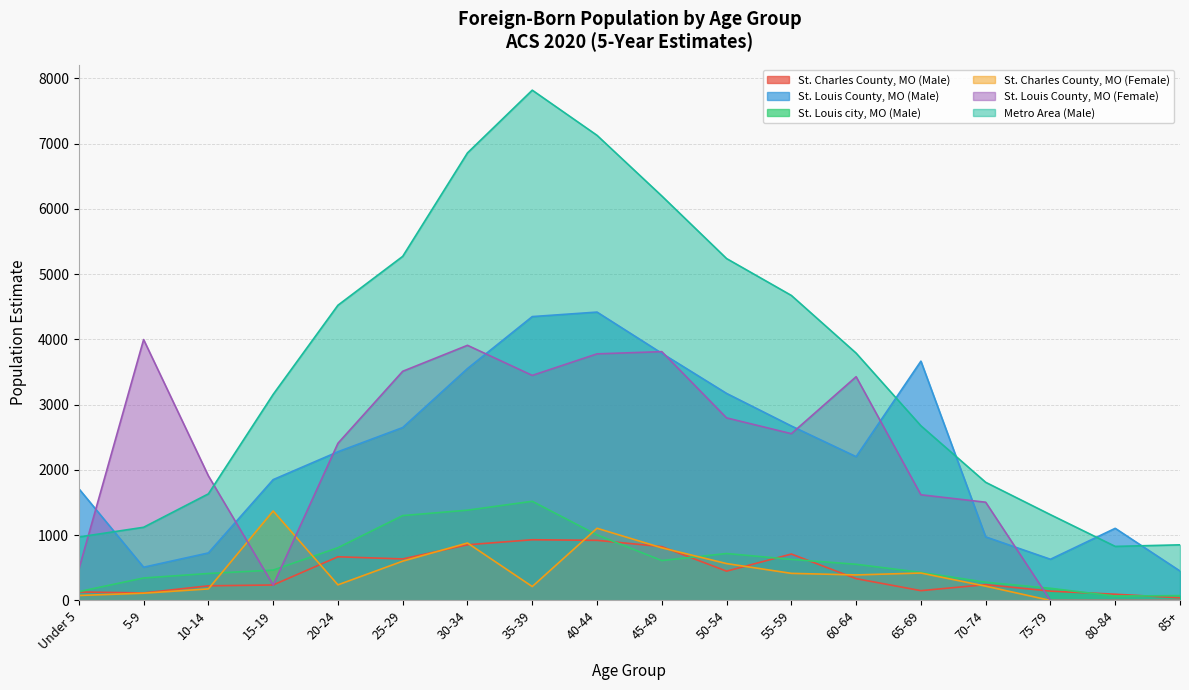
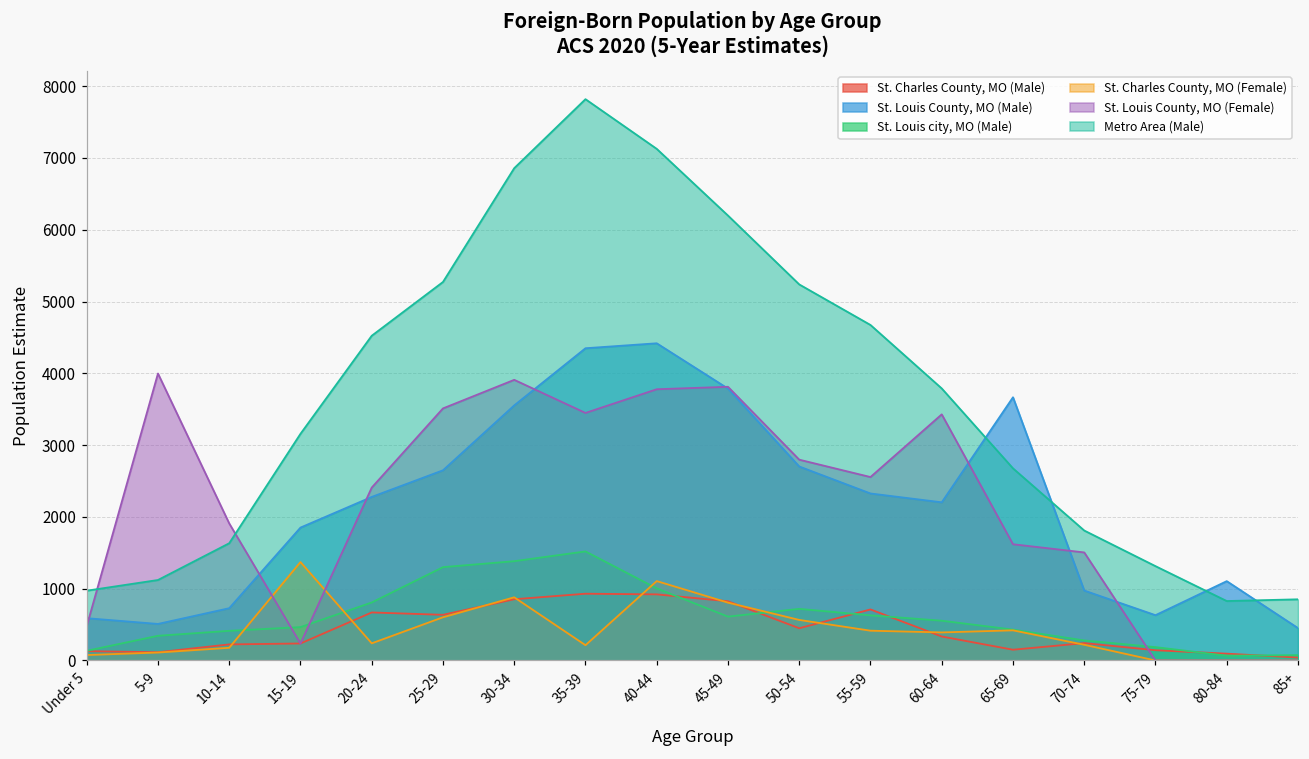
  {
    "St. Charles County, MO (Male)": {
      "10-14": 200,
      "20-24": 700,
      "35-39": 900,
      "40-44": 900,
      "50-54": 400,
      "55-59": 700,
      "60-64": 300,
      "65-69": 200,
      "75-79": 100
    },
    "St. Louis County, MO (Male)": {
-     "Under 5": 1700,
+     "Under 5": 600,
      "5-9": 500,
      "10-14": 700,
      "15-19": 1900,
      "20-24": 2300,
      "25-29": 2600,
      "30-34": 3600,
      "35-39": 4300,
      "40-44": 4400,
-     "50-54": 3200,
-     "55-59": 2700,
+     "50-54": 2700,
+     "55-59": 2300,
      "60-64": 2200,
      "65-69": 3700,
      "70-74": 1000,
      "75-79": 600,
      "80-84": 1100,
      "85+": 500
    },
    "St. Charles County, MO (Female)": {
      "Under 5": 100,
      "10-14": 200,
      "15-19": 1400,
      "20-24": 200,
      "35-39": 200,
      "40-44": 1100,
      "50-54": 600,
      "55-59": 400,
      "60-64": 400
    },
    "St. Louis County, MO (Female)": {
      "Under 5": 500,
      "5-9": 4000,
      "10-14": 1900,
      "20-24": 2400,
      "25-29": 3500,
      "30-34": 3900,
      "35-39": 3400,
      "40-44": 3800,
      "50-54": 2800,
      "55-59": 2600,
      "60-64": 3400,
      "65-69": 1600,
      "70-74": 1500
    }
  }
